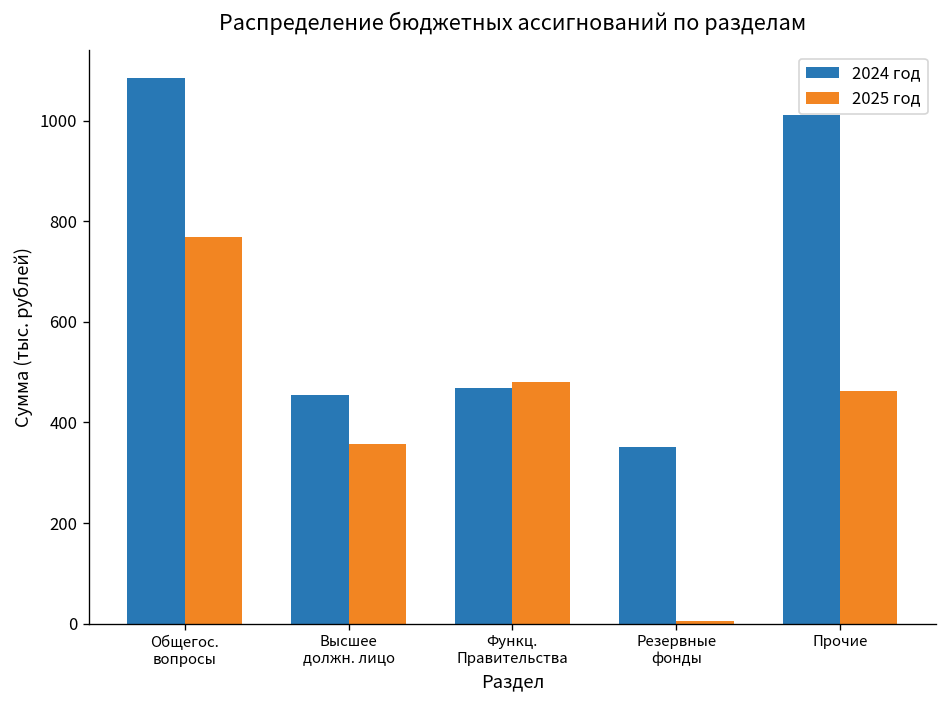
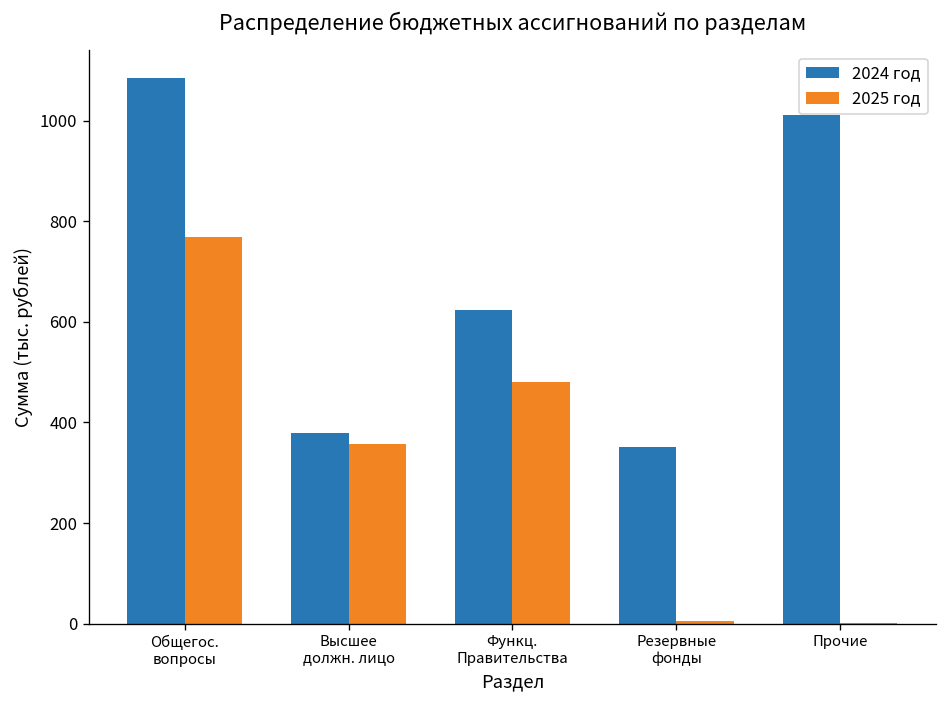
  {
    "2024 год": {
      "Общегос. вопросы": 1090,
-     "Высшее должн. лицо": 450,
-     "Функц. Правительства": 470,
+     "Высшее должн. лицо": 380,
+     "Функц. Правительства": 620,
      "Резервные фонды": 350,
      "Прочие": 1010
    },
    "2025 год": {
      "Общегос. вопросы": 770,
      "Высшее должн. лицо": 360,
      "Функц. Правительства": 480,
-     "Прочие": 460
+     "Прочие": 0
    }
  }
